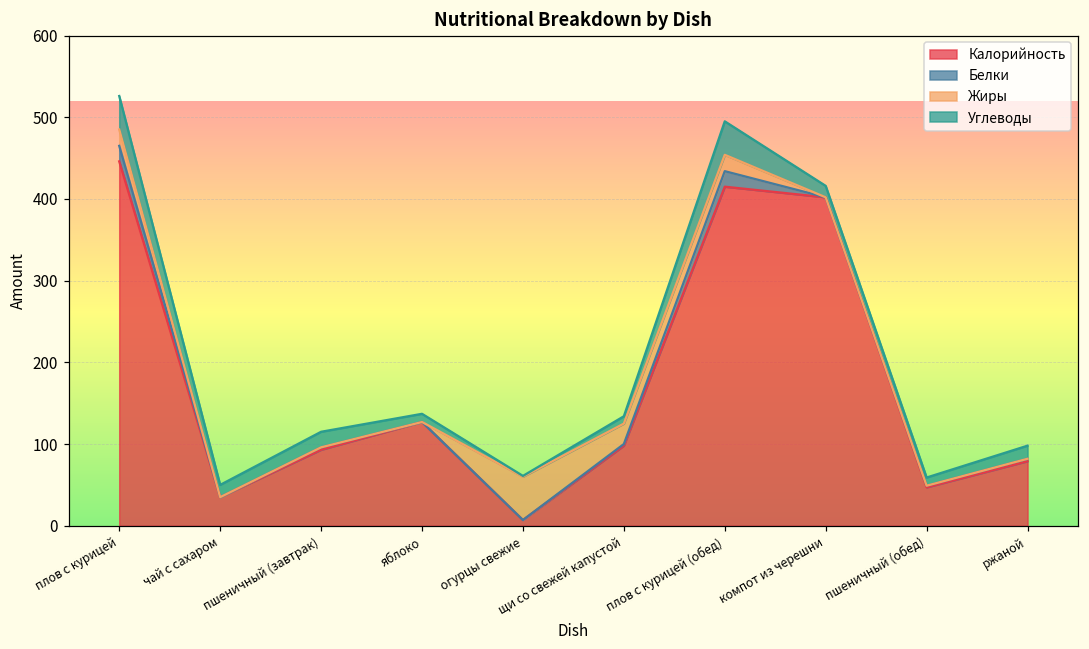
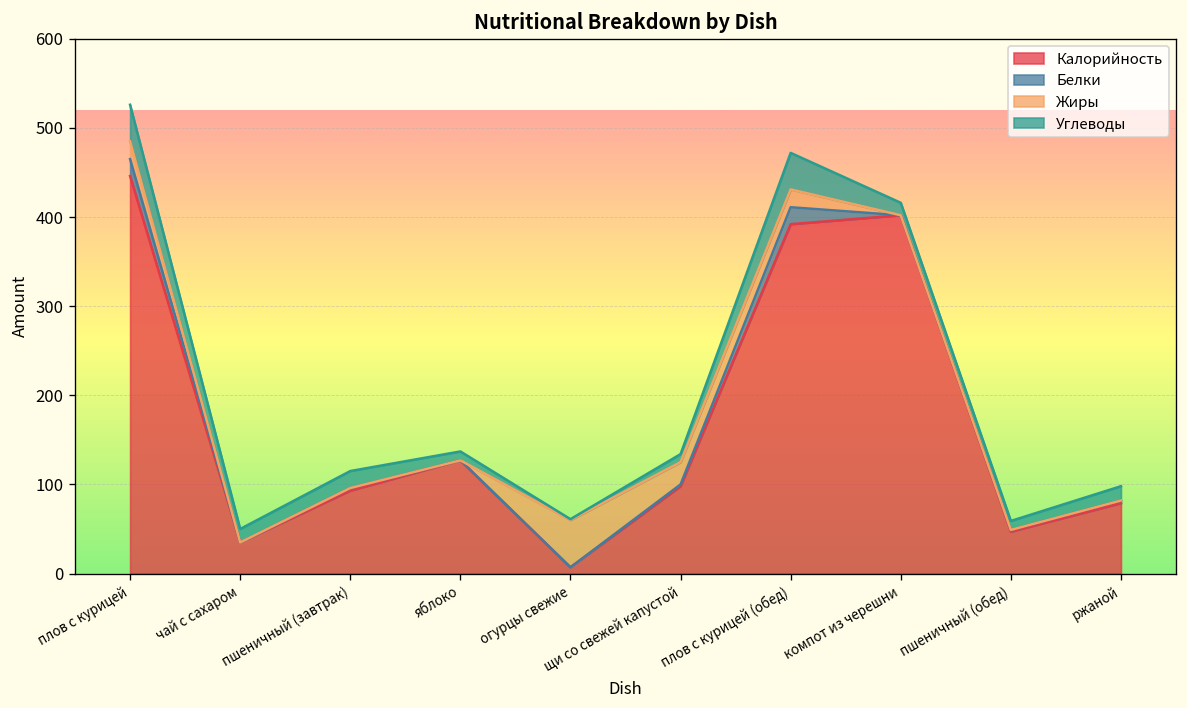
  {
    "Калорийность": {
      "плов с курицей": 450,
-     "плов с курицей (обед)": 420
+     "плов с курицей (обед)": 390
    },
    "Жиры": {
      "плов с курицей": 20,
      "щи со свежей капустой": 30,
      "плов с курицей (обед)": 20
    }
  }
